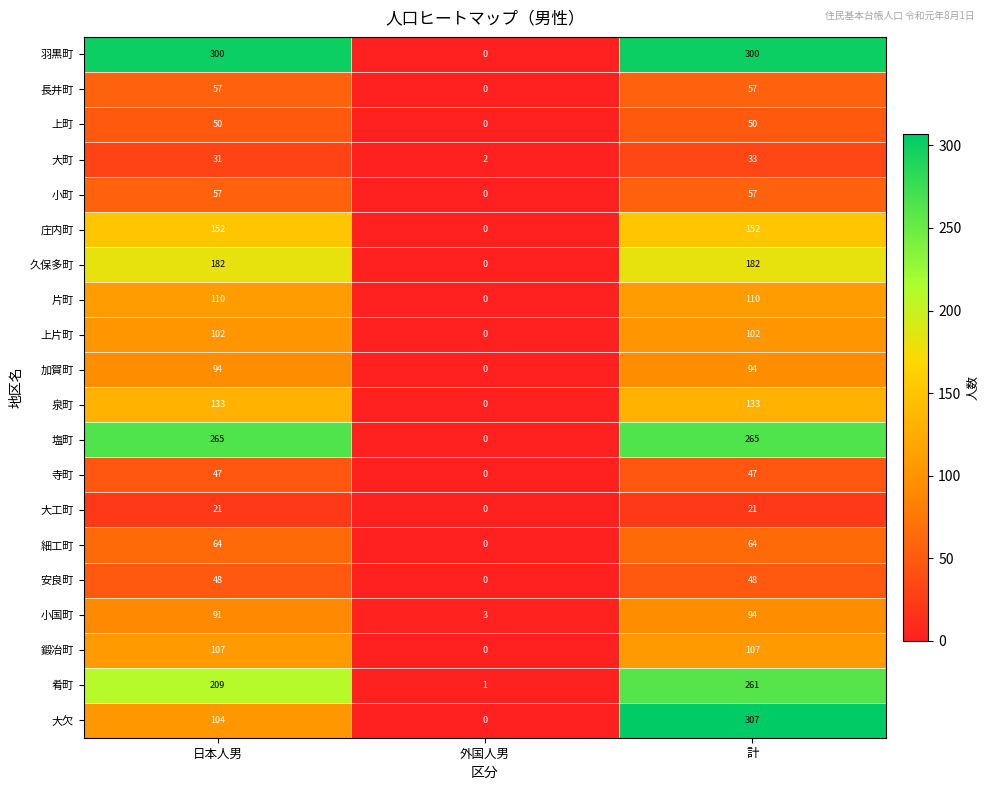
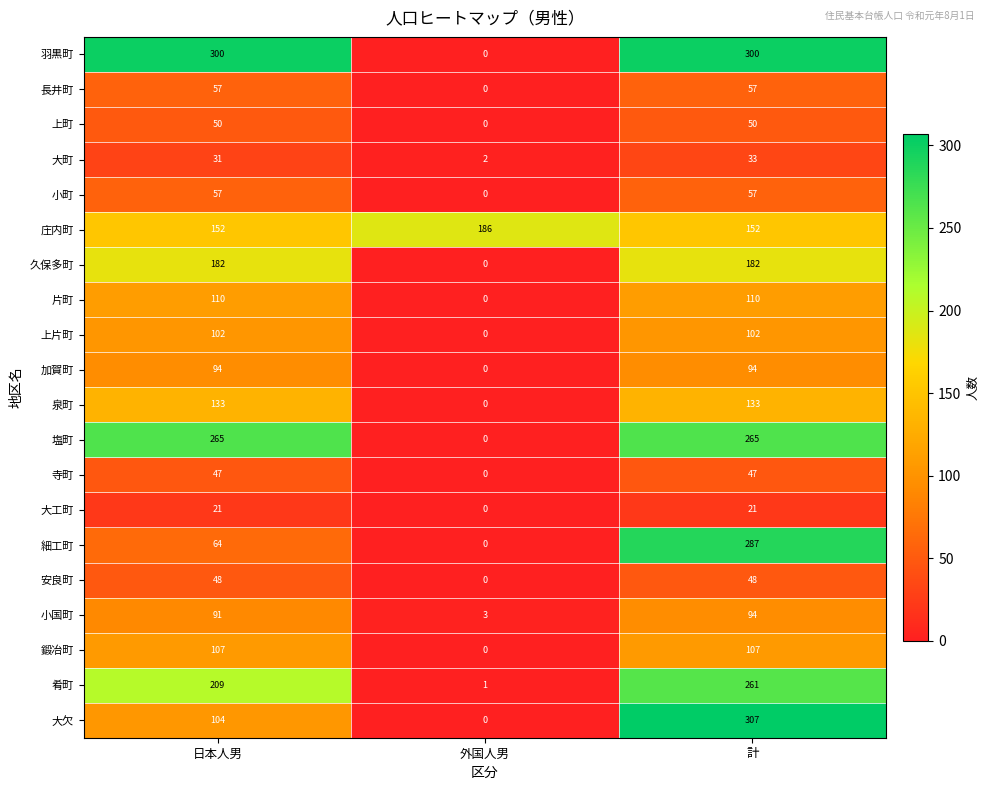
  {
    "羽黒町": {
      "日本人男": 300,
      "外国人男": 0,
      "計": 300
    },
    "長井町": {
      "日本人男": 57,
      "外国人男": 0,
      "計": 57
    },
    "上町": {
      "日本人男": 50,
      "外国人男": 0,
      "計": 50
    },
    "大町": {
      "日本人男": 31,
      "外国人男": 2,
      "計": 33
    },
    "小町": {
      "日本人男": 57,
      "外国人男": 0,
      "計": 57
    },
    "庄内町": {
      "日本人男": 152,
-     "外国人男": 0,
+     "外国人男": 186,
      "計": 152
    },
    "久保多町": {
      "日本人男": 182,
      "外国人男": 0,
      "計": 182
    },
    "片町": {
      "日本人男": 110,
      "外国人男": 0,
      "計": 110
    },
    "上片町": {
      "日本人男": 102,
      "外国人男": 0,
      "計": 102
    },
    "加賀町": {
      "日本人男": 94,
      "外国人男": 0,
      "計": 94
    },
    "泉町": {
      "日本人男": 133,
      "外国人男": 0,
      "計": 133
    },
    "塩町": {
      "日本人男": 265,
      "外国人男": 0,
      "計": 265
    },
    "寺町": {
      "日本人男": 47,
      "外国人男": 0,
      "計": 47
    },
    "大工町": {
      "日本人男": 21,
      "外国人男": 0,
      "計": 21
    },
    "細工町": {
      "日本人男": 64,
      "外国人男": 0,
-     "計": 64
+     "計": 287
    },
    "安良町": {
      "日本人男": 48,
      "外国人男": 0,
      "計": 48
    },
    "小国町": {
      "日本人男": 91,
      "外国人男": 3,
      "計": 94
    },
    "鍛冶町": {
      "日本人男": 107,
      "外国人男": 0,
      "計": 107
    },
    "肴町": {
      "日本人男": 209,
      "外国人男": 1,
      "計": 261
    },
    "大欠": {
      "日本人男": 104,
      "外国人男": 0,
      "計": 307
    }
  }
